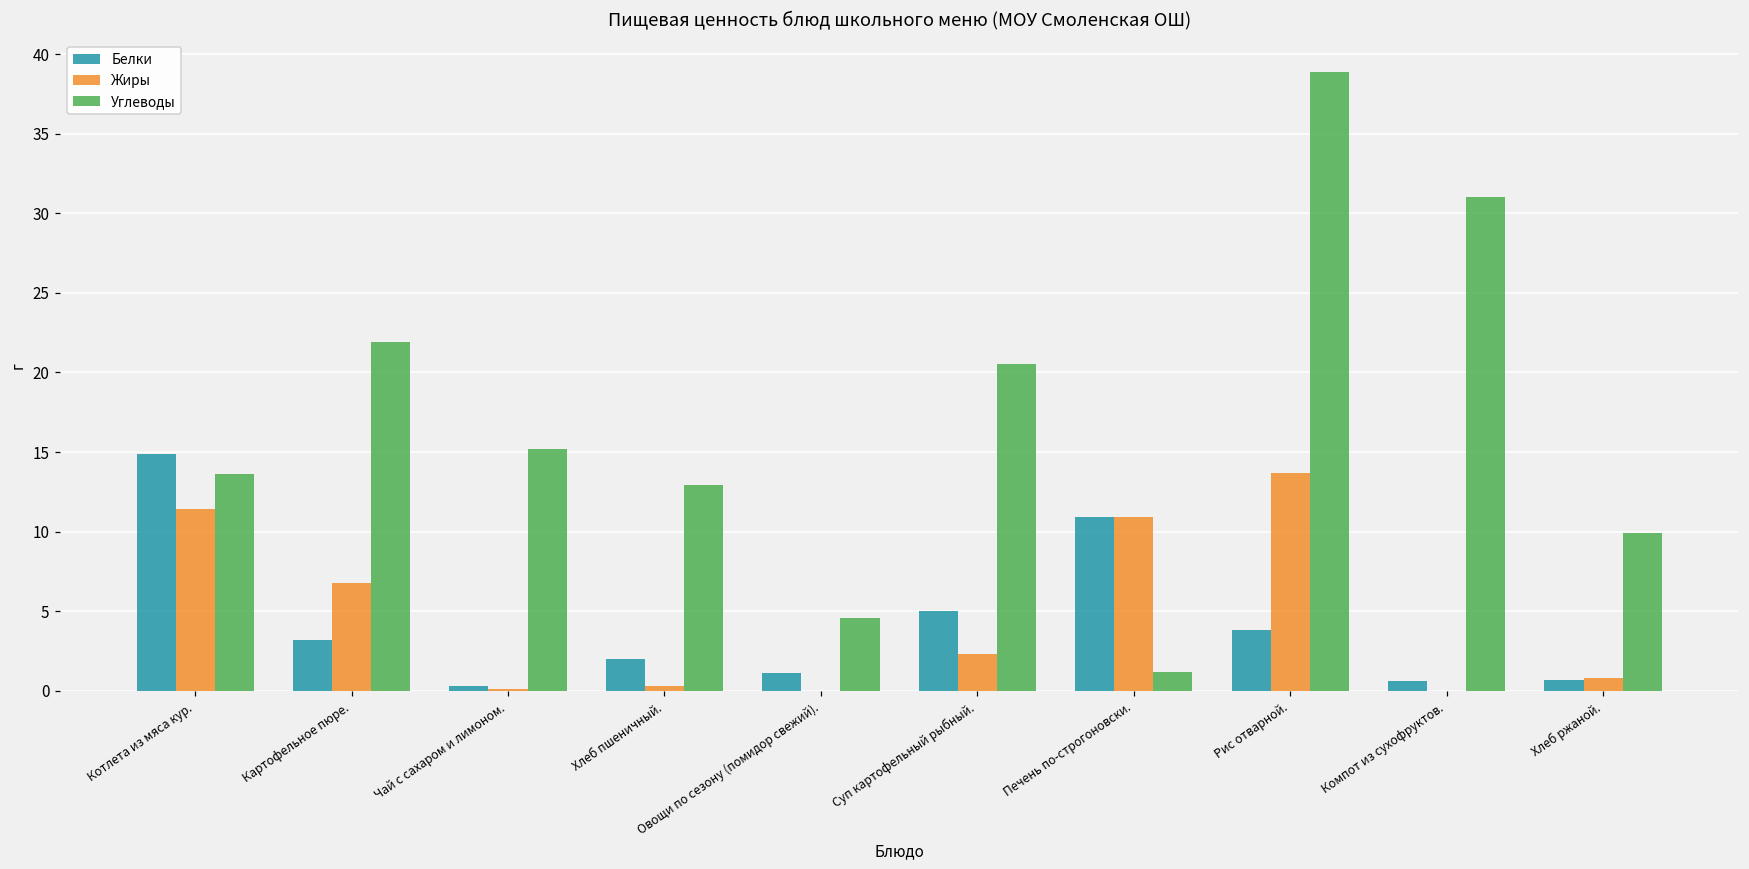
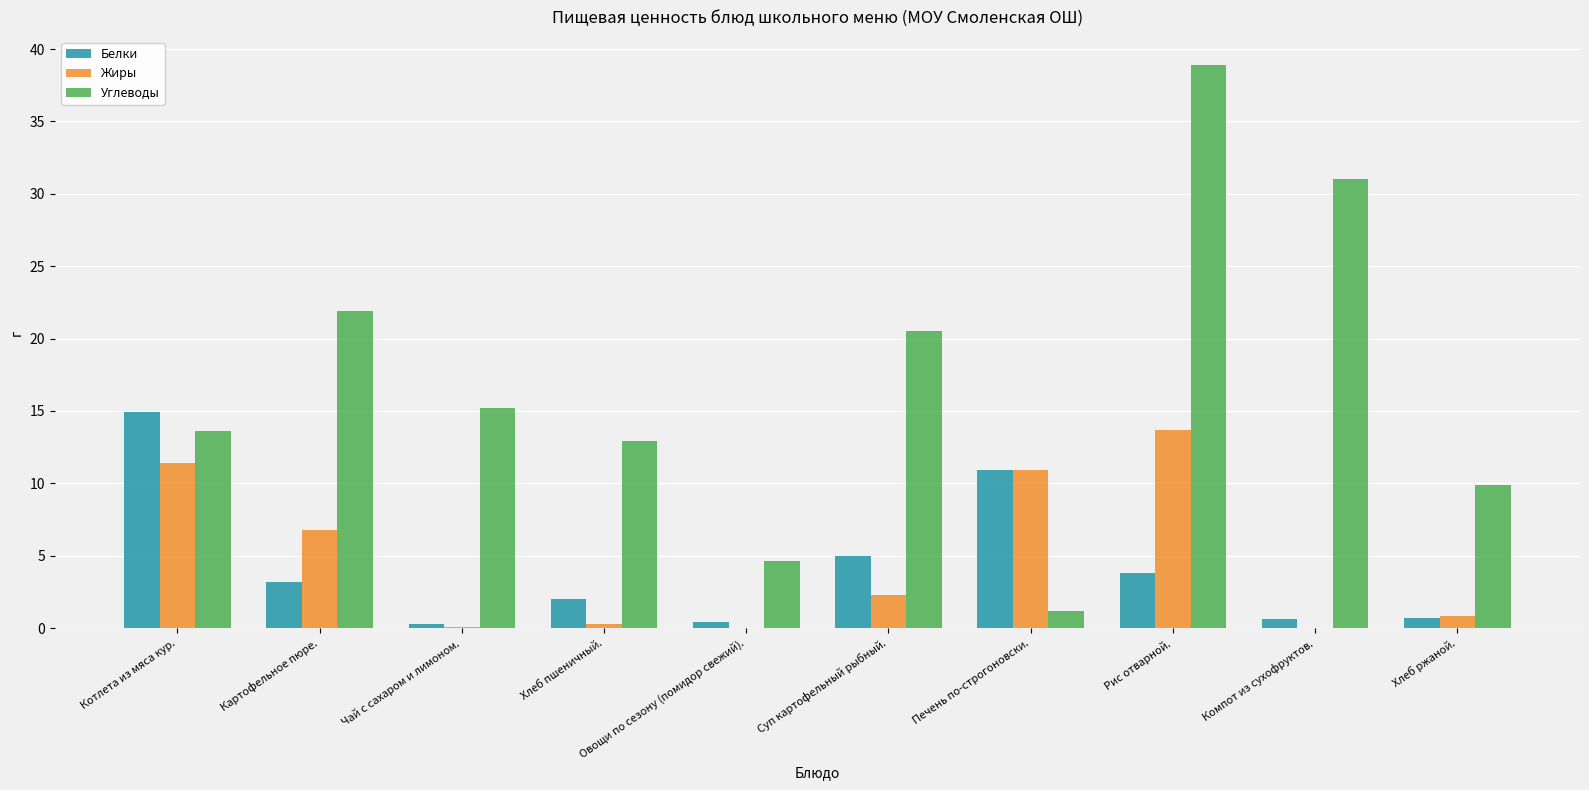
  {
    "Белки": {
      "Котлета из мяса кур.": 14.9,
      "Картофельное пюре.": 3.2,
      "Чай с сахаром и лимоном.": 0.3,
      "Хлеб пшеничный.": 2.0,
-     "Овощи по сезону (помидор свежий).": 1.1,
+     "Овощи по сезону (помидор свежий).": 0.4,
      "Суп картофельный рыбный.": 5.0,
      "Печень по-строгоновски.": 10.9,
      "Рис отварной.": 3.8,
      "Компот из сухофруктов.": 0.6,
      "Хлеб ржаной.": 0.7
    },
    "Жиры": {
      "Котлета из мяса кур.": 11.4,
      "Картофельное пюре.": 6.8,
      "Хлеб пшеничный.": 0.3,
      "Овощи по сезону (помидор свежий).": 0.0,
      "Суп картофельный рыбный.": 2.3,
      "Печень по-строгоновски.": 10.9,
      "Рис отварной.": 13.7,
      "Компот из сухофруктов.": 0.0,
      "Хлеб ржаной.": 0.8
    },
    "Углеводы": {
      "Котлета из мяса кур.": 13.6,
      "Картофельное пюре.": 21.9,
      "Чай с сахаром и лимоном.": 15.2,
      "Хлеб пшеничный.": 12.9,
      "Овощи по сезону (помидор свежий).": 4.6,
      "Суп картофельный рыбный.": 20.5,
      "Печень по-строгоновски.": 1.2,
      "Рис отварной.": 38.9,
      "Компот из сухофруктов.": 31.0,
      "Хлеб ржаной.": 9.9
    }
  }
